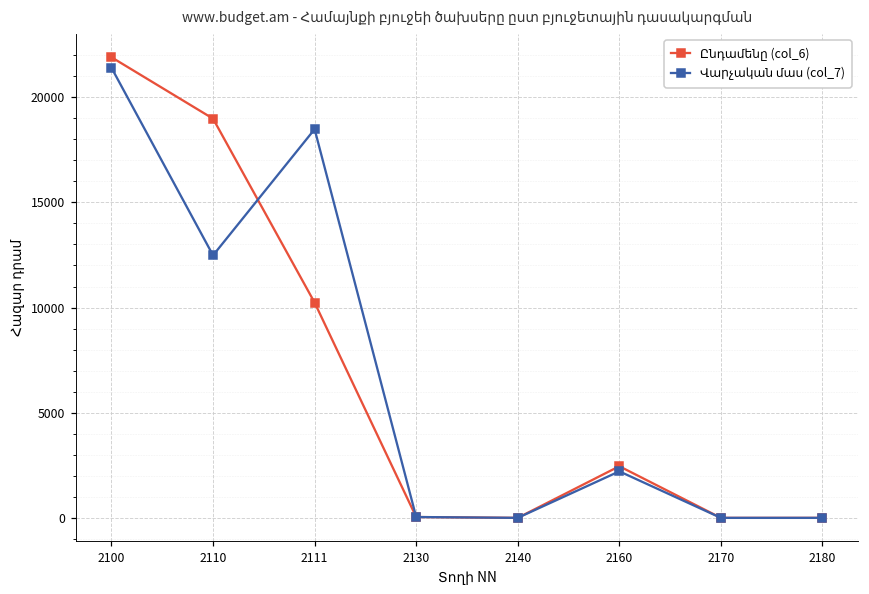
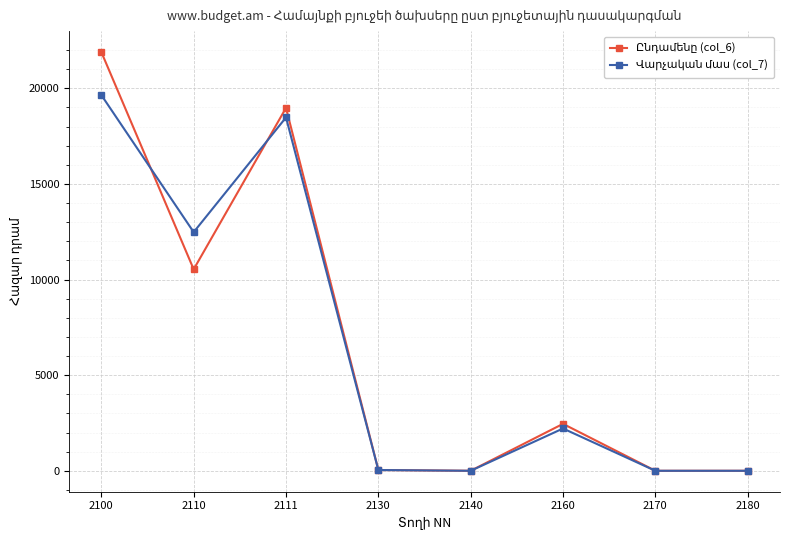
  {
    "Ընդամենը (col_6)": {
      "2100": 21900,
-     "2110": 19000,
-     "2111": 10200,
+     "2110": 10500,
+     "2111": 19000,
      "2160": 2500
    },
    "Վարչական մաս (col_7)": {
-     "2100": 21400,
+     "2100": 19700,
      "2110": 12500,
      "2111": 18500,
      "2160": 2200
    }
  }
